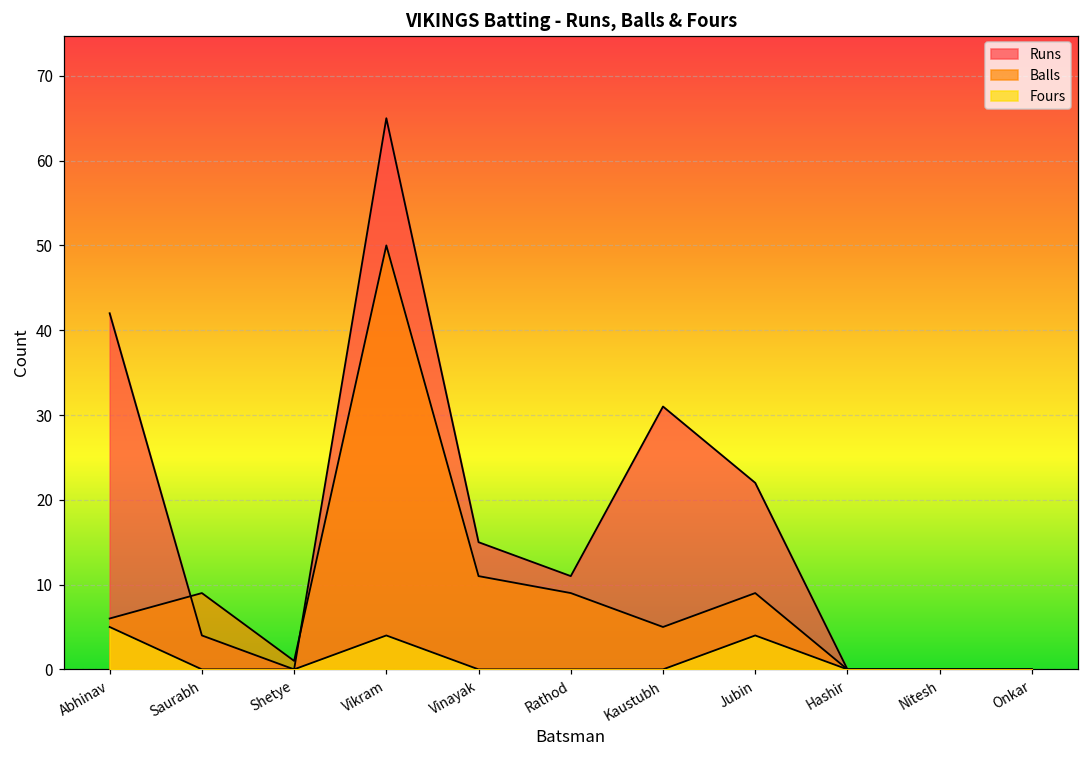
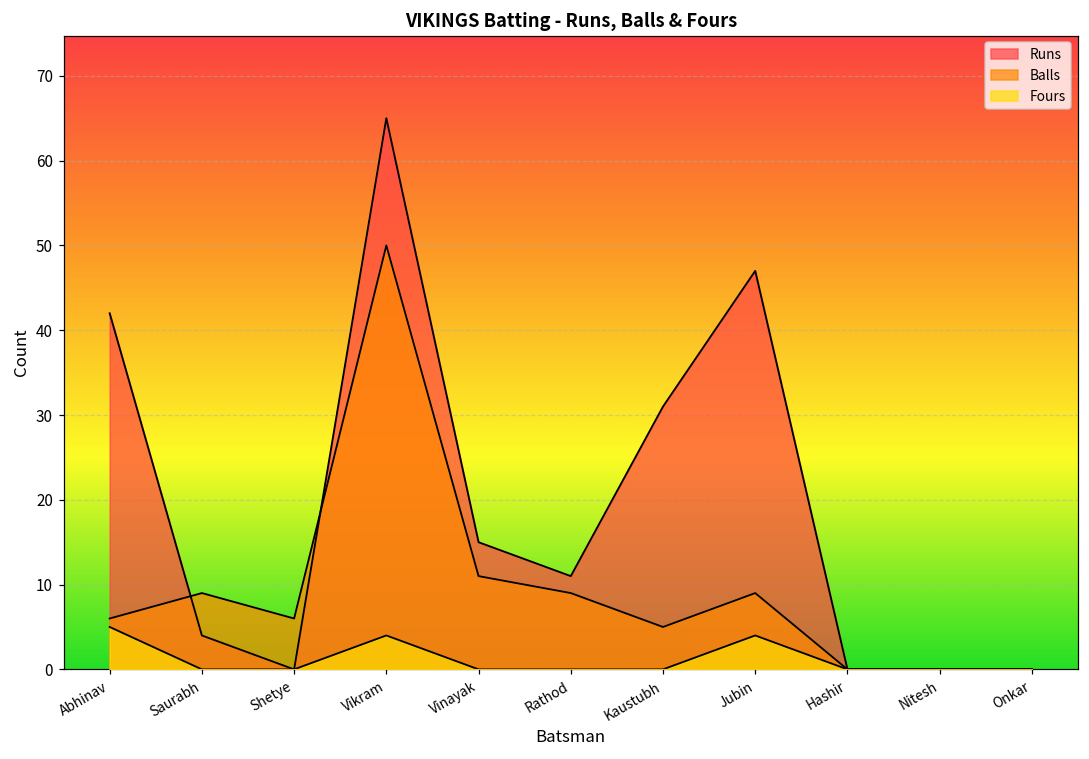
  {
    "Runs": {
      "Abhinav": 42,
      "Saurabh": 4,
      "Vikram": 65,
      "Vinayak": 15,
      "Rathod": 11,
      "Kaustubh": 31,
-     "Jubin": 22
+     "Jubin": 47
    },
    "Balls": {
      "Abhinav": 6,
      "Saurabh": 9,
-     "Shetye": 1,
+     "Shetye": 6,
      "Vikram": 50,
      "Vinayak": 11,
      "Rathod": 9,
      "Kaustubh": 5,
      "Jubin": 9
    },
    "Fours": {
      "Abhinav": 5,
      "Saurabh": 0,
      "Vikram": 4,
      "Vinayak": 0,
      "Rathod": 0,
      "Kaustubh": 0,
      "Jubin": 4
    }
  }
